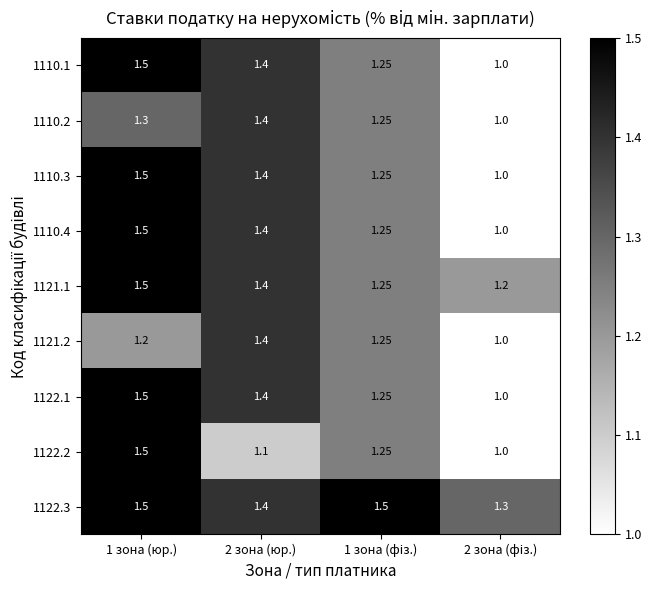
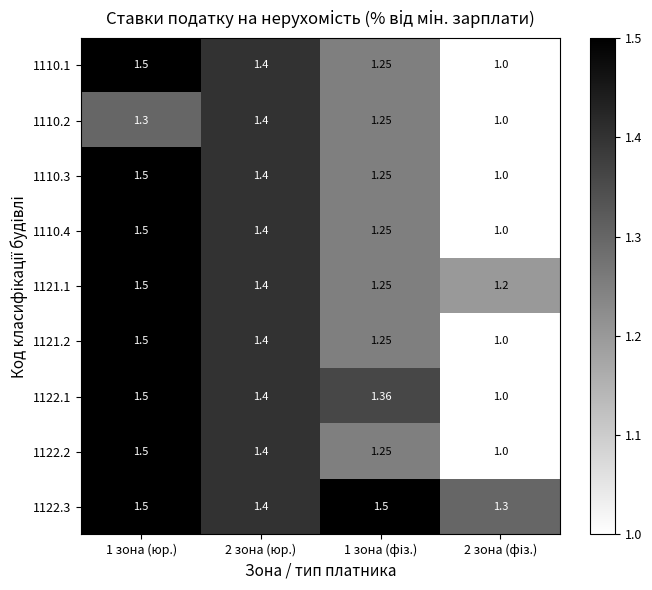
  {
    "1110.1": {
      "1 зона (юр.)": 1.5,
      "2 зона (юр.)": 1.4,
      "1 зона (фіз.)": 1.25,
      "2 зона (фіз.)": 1.0
    },
    "1110.2": {
      "1 зона (юр.)": 1.3,
      "2 зона (юр.)": 1.4,
      "1 зона (фіз.)": 1.25,
      "2 зона (фіз.)": 1.0
    },
    "1110.3": {
      "1 зона (юр.)": 1.5,
      "2 зона (юр.)": 1.4,
      "1 зона (фіз.)": 1.25,
      "2 зона (фіз.)": 1.0
    },
    "1110.4": {
      "1 зона (юр.)": 1.5,
      "2 зона (юр.)": 1.4,
      "1 зона (фіз.)": 1.25,
      "2 зона (фіз.)": 1.0
    },
    "1121.1": {
      "1 зона (юр.)": 1.5,
      "2 зона (юр.)": 1.4,
      "1 зона (фіз.)": 1.25,
      "2 зона (фіз.)": 1.2
    },
    "1121.2": {
-     "1 зона (юр.)": 1.2,
+     "1 зона (юр.)": 1.5,
      "2 зона (юр.)": 1.4,
      "1 зона (фіз.)": 1.25,
      "2 зона (фіз.)": 1.0
    },
    "1122.1": {
      "1 зона (юр.)": 1.5,
      "2 зона (юр.)": 1.4,
-     "1 зона (фіз.)": 1.25,
+     "1 зона (фіз.)": 1.36,
      "2 зона (фіз.)": 1.0
    },
    "1122.2": {
      "1 зона (юр.)": 1.5,
-     "2 зона (юр.)": 1.1,
+     "2 зона (юр.)": 1.4,
      "1 зона (фіз.)": 1.25,
      "2 зона (фіз.)": 1.0
    },
    "1122.3": {
      "1 зона (юр.)": 1.5,
      "2 зона (юр.)": 1.4,
      "1 зона (фіз.)": 1.5,
      "2 зона (фіз.)": 1.3
    }
  }
